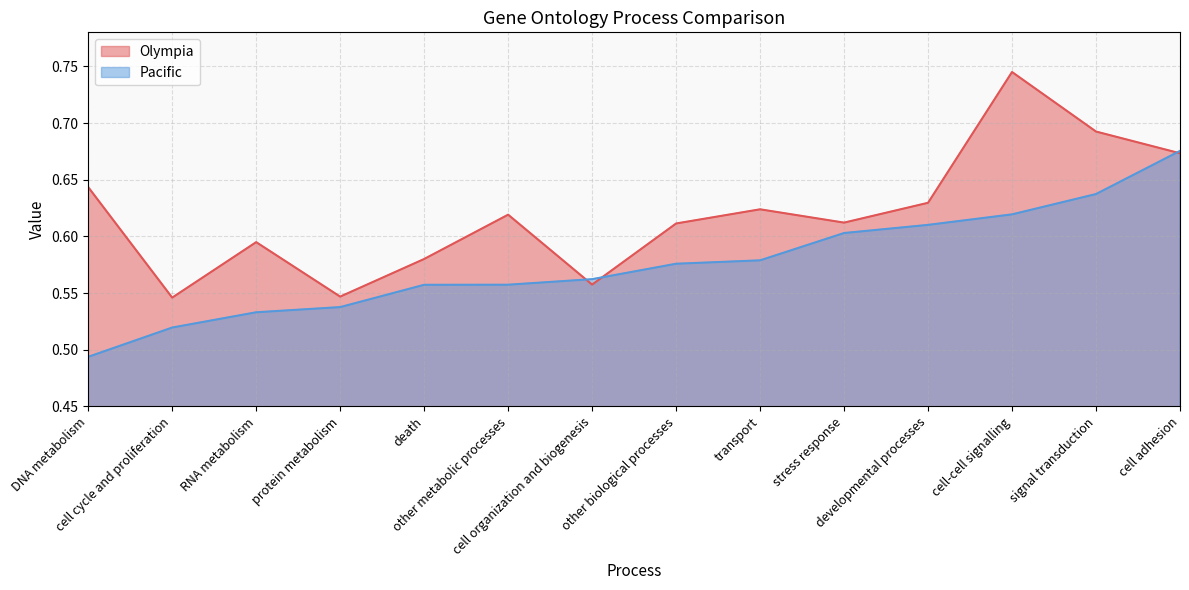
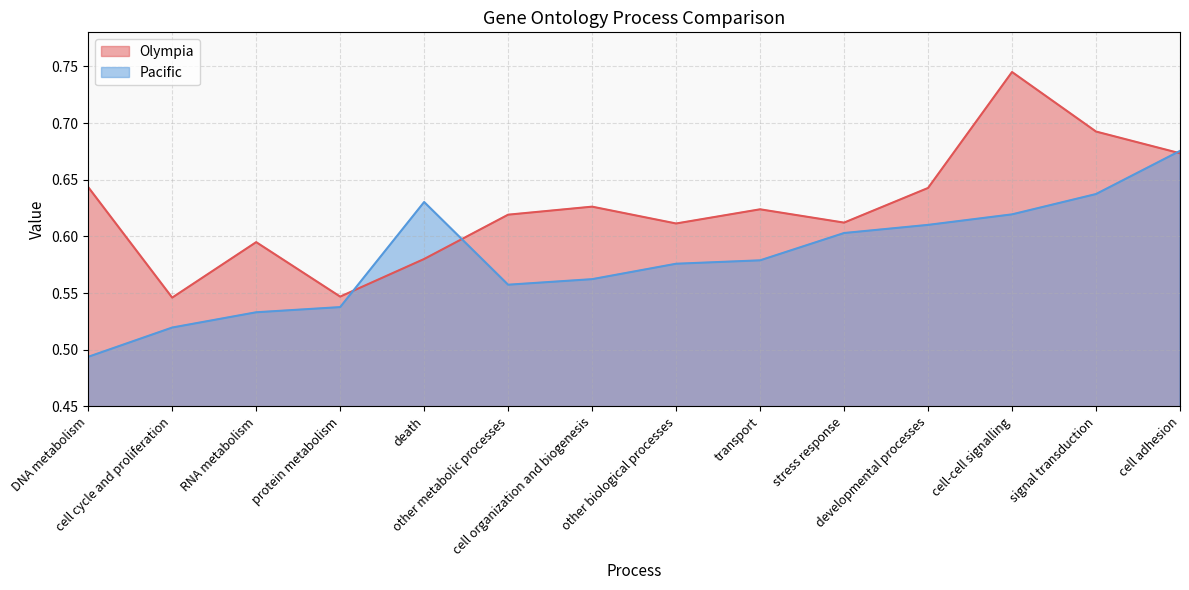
  {
    "Olympia": {
      "DNA metabolism": 0.643,
      "cell cycle and proliferation": 0.546,
      "RNA metabolism": 0.595,
      "protein metabolism": 0.547,
      "death": 0.580,
      "other metabolic processes": 0.619,
-     "cell organization and biogenesis": 0.557,
+     "cell organization and biogenesis": 0.626,
      "other biological processes": 0.611,
      "transport": 0.624,
      "stress response": 0.612,
-     "developmental processes": 0.630,
+     "developmental processes": 0.643,
      "cell-cell signalling": 0.745,
      "signal transduction": 0.692
    },
    "Pacific": {
      "DNA metabolism": 0.494,
      "cell cycle and proliferation": 0.520,
      "RNA metabolism": 0.533,
      "protein metabolism": 0.538,
-     "death": 0.557,
+     "death": 0.630,
      "other metabolic processes": 0.557,
      "cell organization and biogenesis": 0.562,
      "other biological processes": 0.576,
      "transport": 0.579,
      "stress response": 0.603,
      "developmental processes": 0.610,
      "cell-cell signalling": 0.619,
      "signal transduction": 0.637
    }
  }
